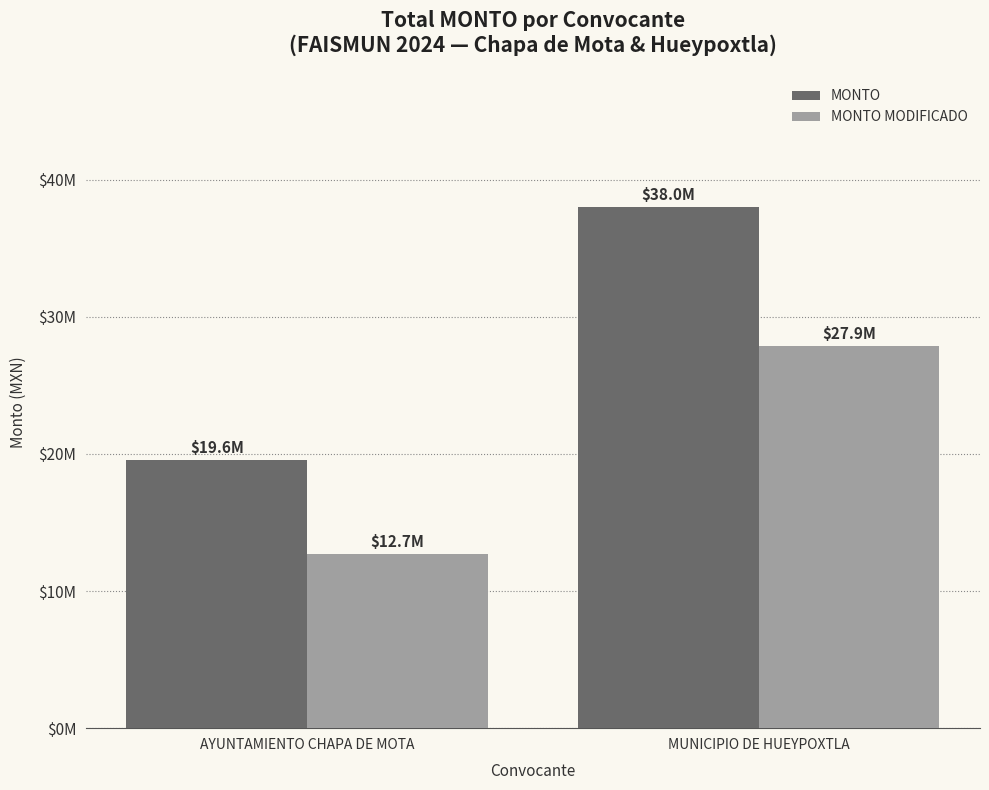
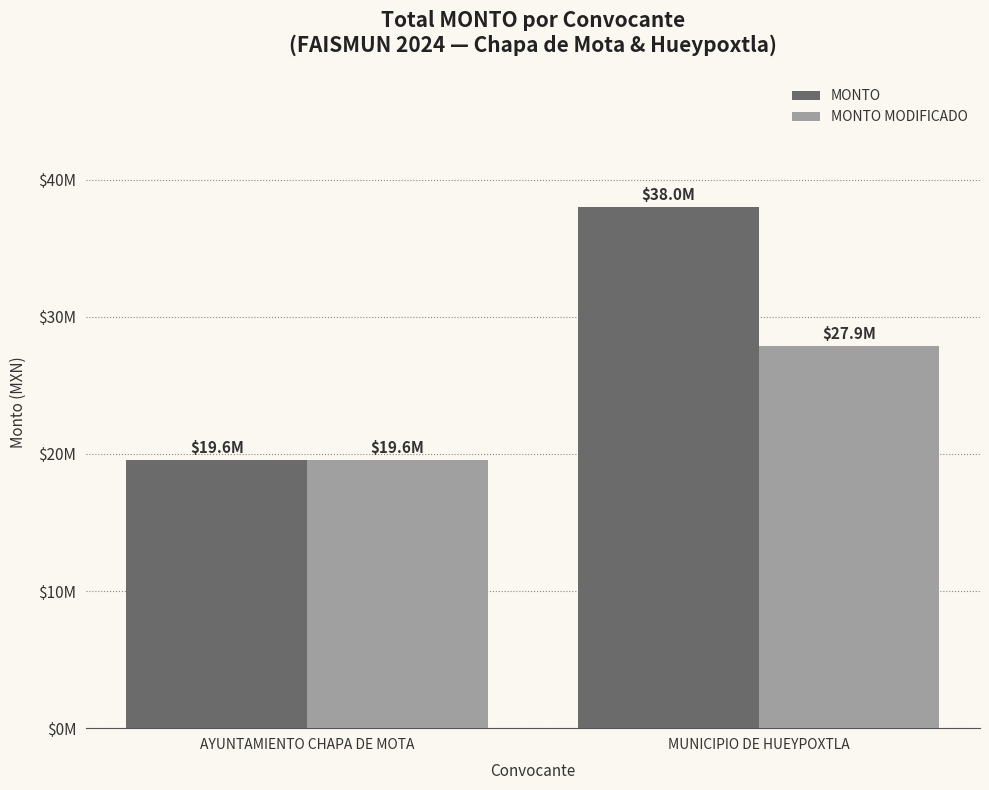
  {
    "MONTO": {
      "AYUNTAMIENTO CHAPA DE MOTA": "$19.6M",
      "MUNICIPIO DE HUEYPOXTLA": "$38.0M"
    },
    "MONTO MODIFICADO": {
-     "AYUNTAMIENTO CHAPA DE MOTA": "$12.7M",
+     "AYUNTAMIENTO CHAPA DE MOTA": "$19.6M",
      "MUNICIPIO DE HUEYPOXTLA": "$27.9M"
    }
  }
